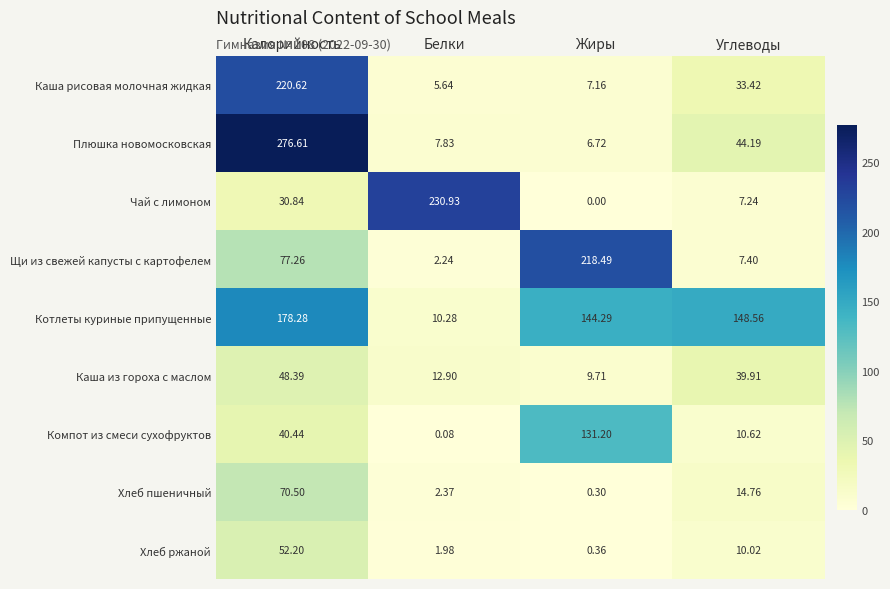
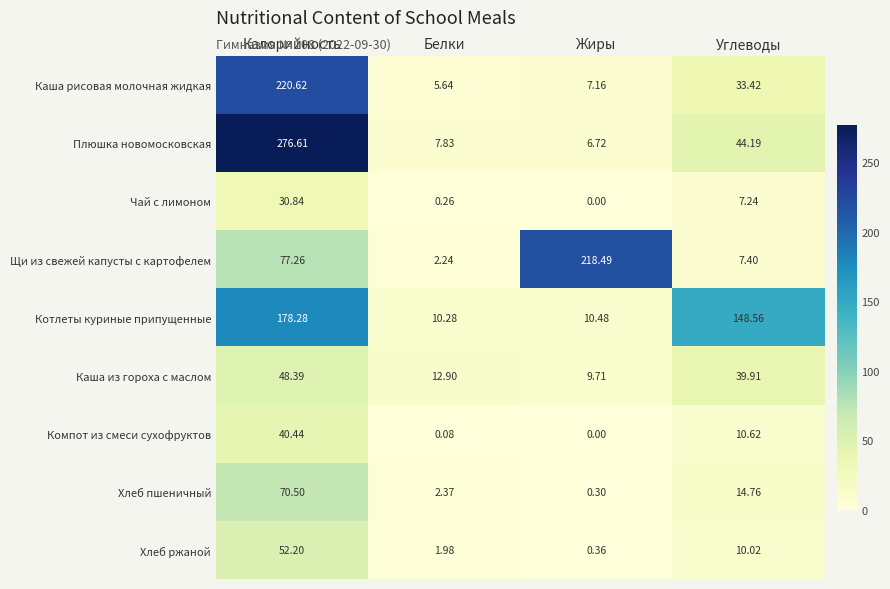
  {
    "Каша рисовая молочная жидкая": {
      "Калорийность": 220.62,
      "Белки": 5.64,
      "Жиры": 7.16,
      "Углеводы": 33.42
    },
    "Плюшка новомосковская": {
      "Калорийность": 276.61,
      "Белки": 7.83,
      "Жиры": 6.72,
      "Углеводы": 44.19
    },
    "Чай с лимоном": {
      "Калорийность": 30.84,
-     "Белки": 230.93,
+     "Белки": 0.26,
      "Жиры": 0.00,
      "Углеводы": 7.24
    },
    "Щи из свежей капусты с картофелем": {
      "Калорийность": 77.26,
      "Белки": 2.24,
      "Жиры": 218.49,
      "Углеводы": 7.40
    },
    "Котлеты куриные припущенные": {
      "Калорийность": 178.28,
      "Белки": 10.28,
-     "Жиры": 144.29,
+     "Жиры": 10.48,
      "Углеводы": 148.56
    },
    "Каша из гороха с маслом": {
      "Калорийность": 48.39,
      "Белки": 12.90,
      "Жиры": 9.71,
      "Углеводы": 39.91
    },
    "Компот из смеси сухофруктов": {
      "Калорийность": 40.44,
      "Белки": 0.08,
-     "Жиры": 131.20,
+     "Жиры": 0.00,
      "Углеводы": 10.62
    },
    "Хлеб пшеничный": {
      "Калорийность": 70.50,
      "Белки": 2.37,
      "Жиры": 0.30,
      "Углеводы": 14.76
    },
    "Хлеб ржаной": {
      "Калорийность": 52.20,
      "Белки": 1.98,
      "Жиры": 0.36,
      "Углеводы": 10.02
    }
  }
